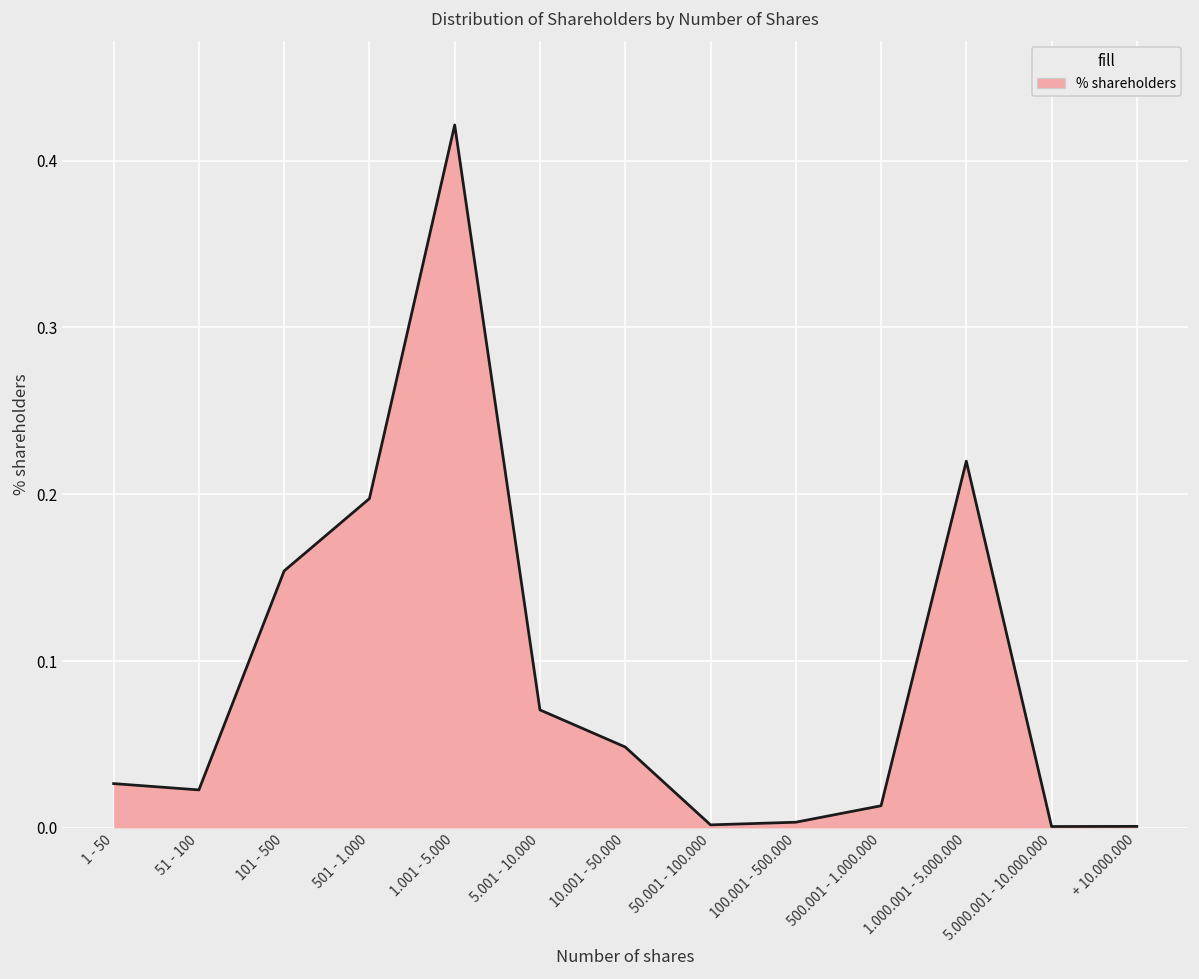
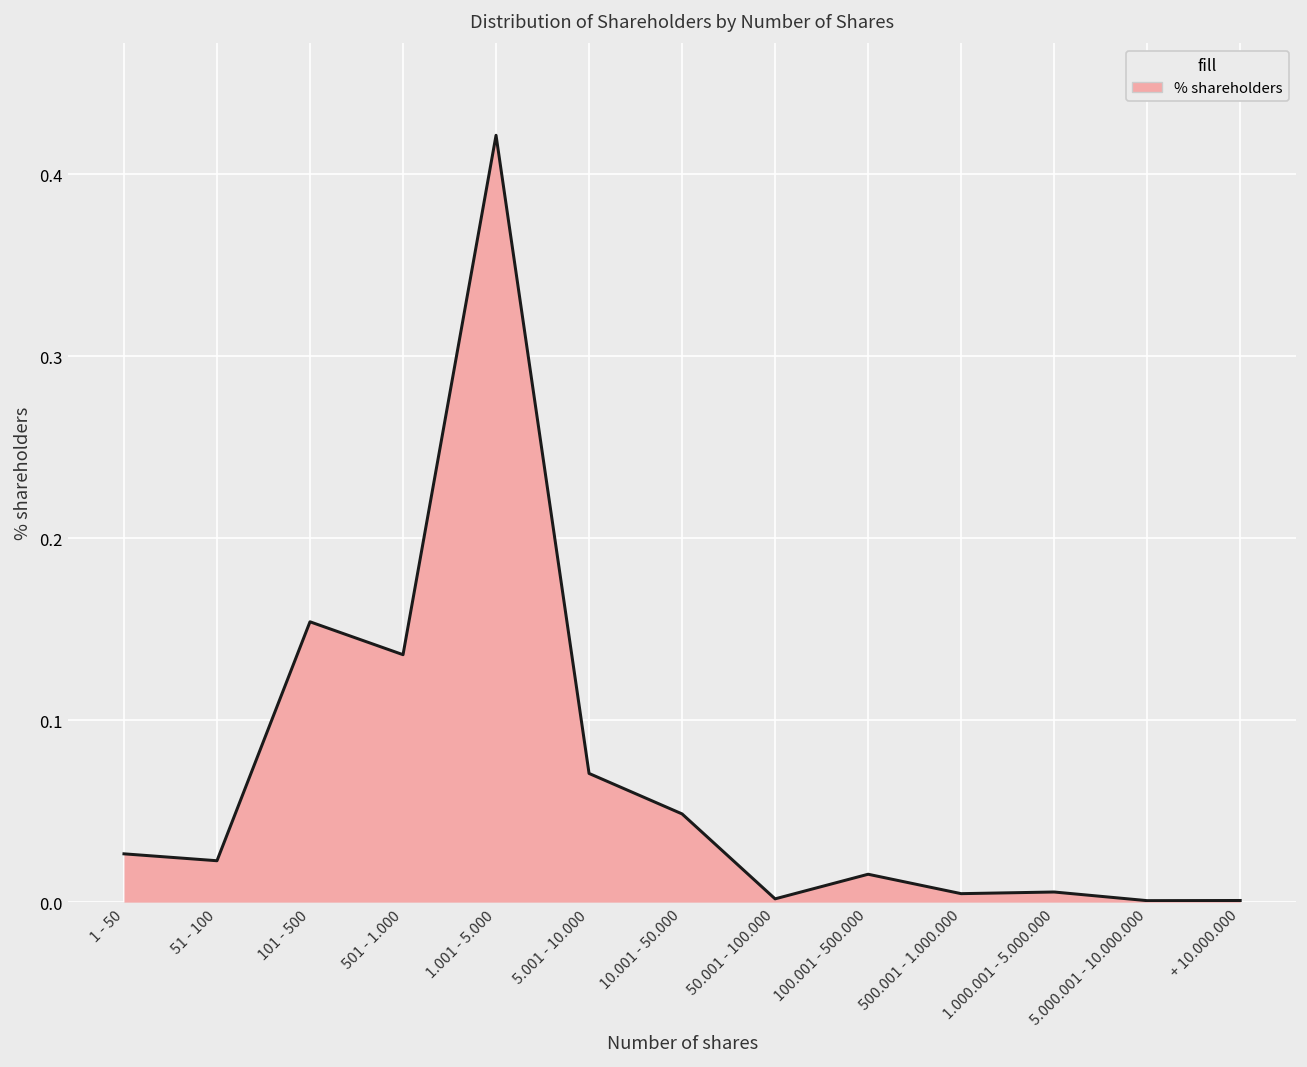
  {
    "1 - 50": 0.027,
    "51 - 100": 0.023,
    "101 - 500": 0.154,
-   "501 - 1.000": 0.197,
+   "501 - 1.000": 0.136,
    "1.001 - 5.000": 0.421,
    "5.001 - 10.000": 0.071,
    "10.001 - 50.000": 0.048,
    "50.001 - 100.000": 0.002,
-   "100.001 - 500.000": 0.003,
-   "500.001 - 1.000.000": 0.013,
-   "1.000.001 - 5.000.000": 0.220,
+   "100.001 - 500.000": 0.015,
+   "500.001 - 1.000.000": 0.005,
+   "1.000.001 - 5.000.000": 0.006,
    "5.000.001 - 10.000.000": 0.001,
    "+ 10.000.000": 0.001
  }
